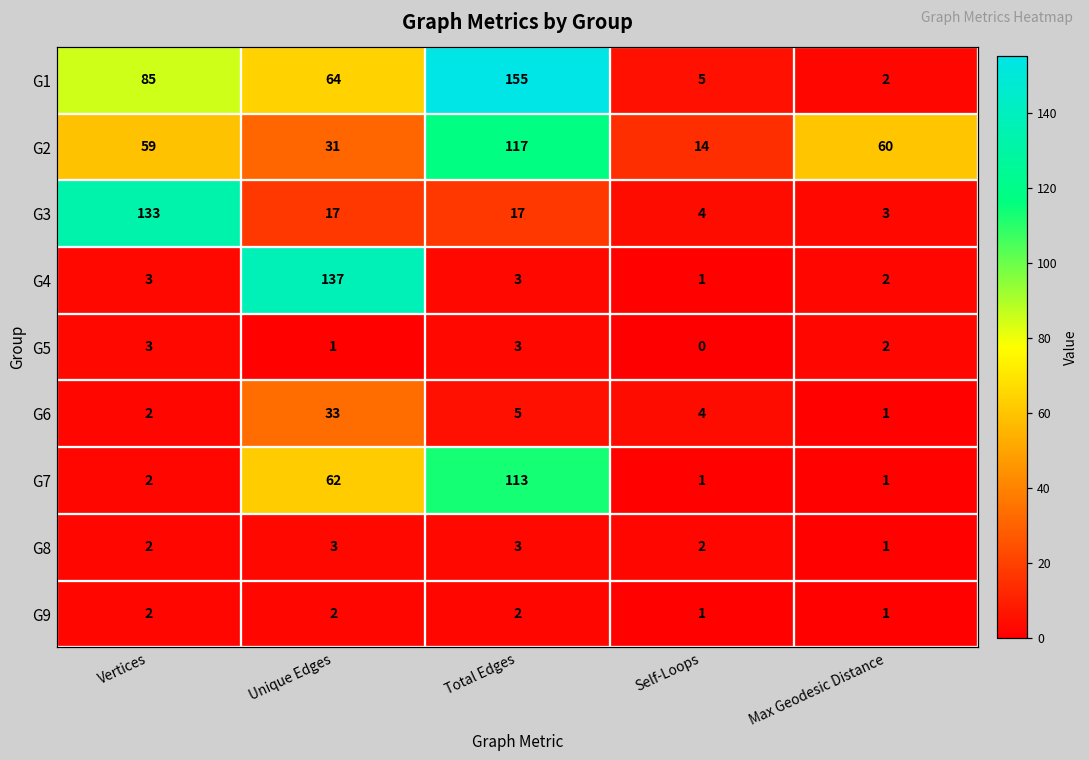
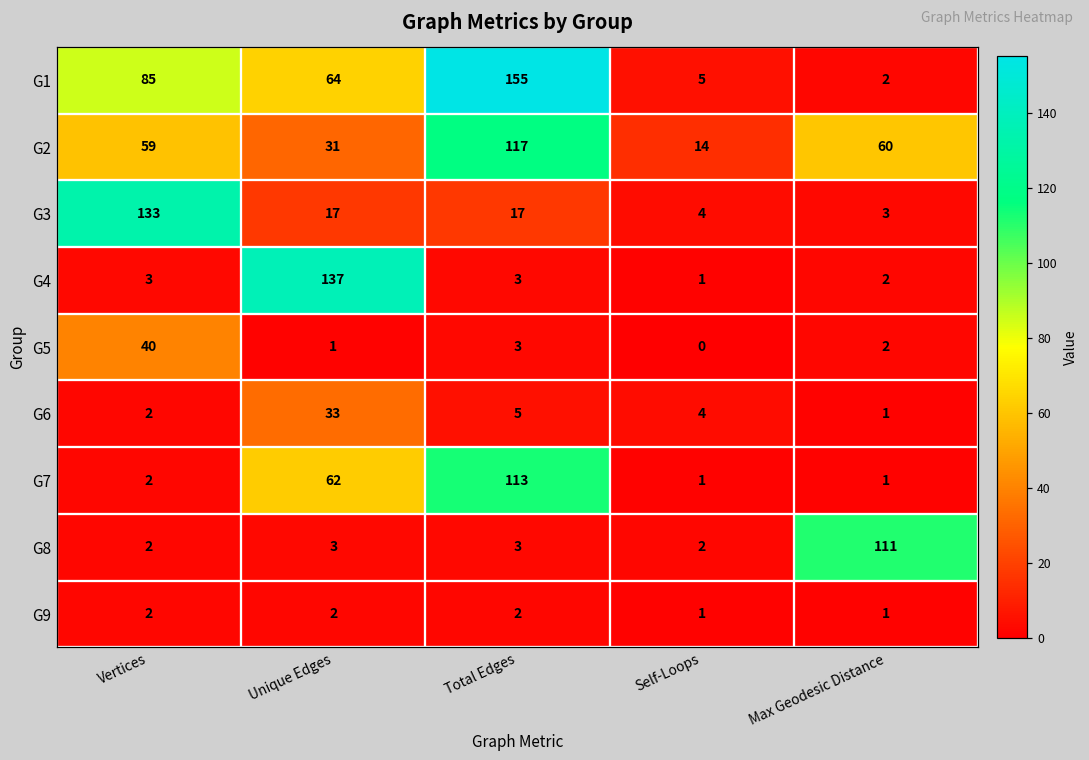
  {
    "G1": {
      "Vertices": 85,
      "Unique Edges": 64,
      "Total Edges": 155,
      "Self-Loops": 5,
      "Max Geodesic Distance": 2
    },
    "G2": {
      "Vertices": 59,
      "Unique Edges": 31,
      "Total Edges": 117,
      "Self-Loops": 14,
      "Max Geodesic Distance": 60
    },
    "G3": {
      "Vertices": 133,
      "Unique Edges": 17,
      "Total Edges": 17,
      "Self-Loops": 4,
      "Max Geodesic Distance": 3
    },
    "G4": {
      "Vertices": 3,
      "Unique Edges": 137,
      "Total Edges": 3,
      "Self-Loops": 1,
      "Max Geodesic Distance": 2
    },
    "G5": {
-     "Vertices": 3,
+     "Vertices": 40,
      "Unique Edges": 1,
      "Total Edges": 3,
      "Self-Loops": 0,
      "Max Geodesic Distance": 2
    },
    "G6": {
      "Vertices": 2,
      "Unique Edges": 33,
      "Total Edges": 5,
      "Self-Loops": 4,
      "Max Geodesic Distance": 1
    },
    "G7": {
      "Vertices": 2,
      "Unique Edges": 62,
      "Total Edges": 113,
      "Self-Loops": 1,
      "Max Geodesic Distance": 1
    },
    "G8": {
      "Vertices": 2,
      "Unique Edges": 3,
      "Total Edges": 3,
      "Self-Loops": 2,
-     "Max Geodesic Distance": 1
+     "Max Geodesic Distance": 111
    },
    "G9": {
      "Vertices": 2,
      "Unique Edges": 2,
      "Total Edges": 2,
      "Self-Loops": 1,
      "Max Geodesic Distance": 1
    }
  }
